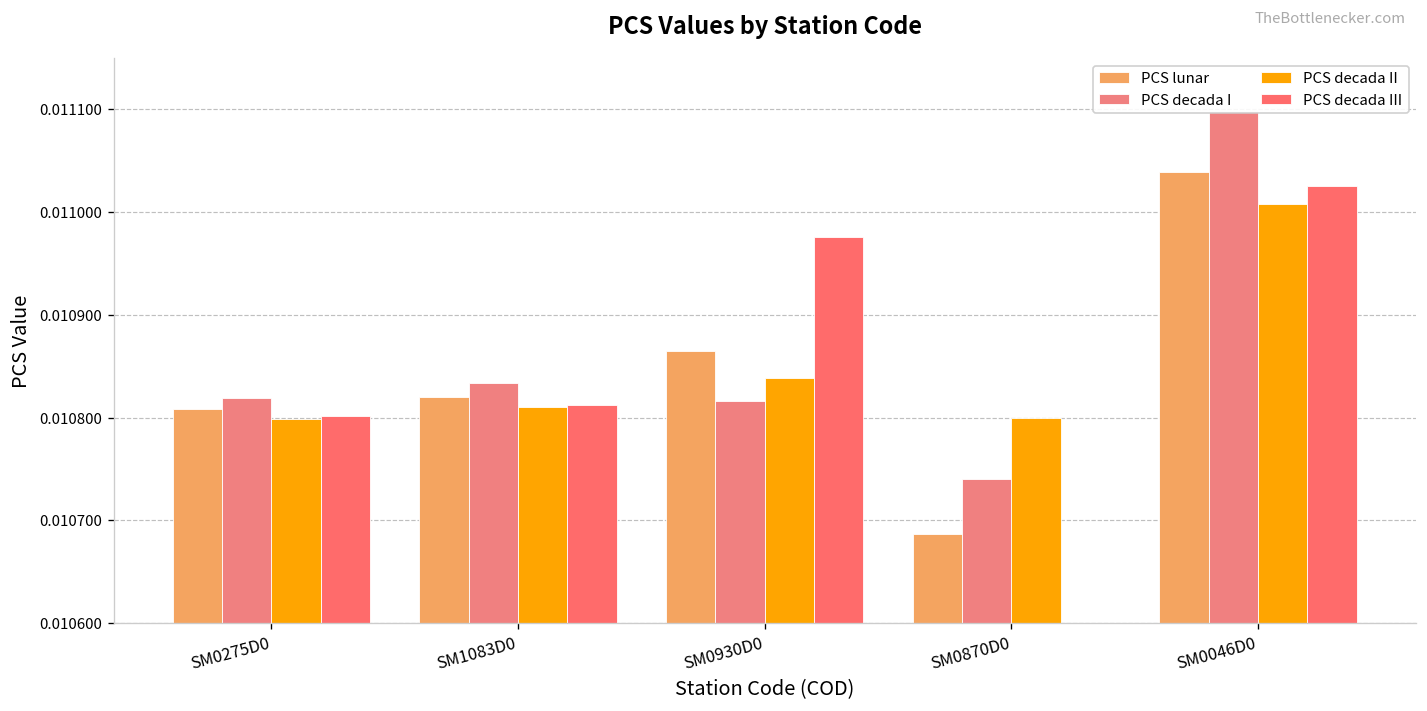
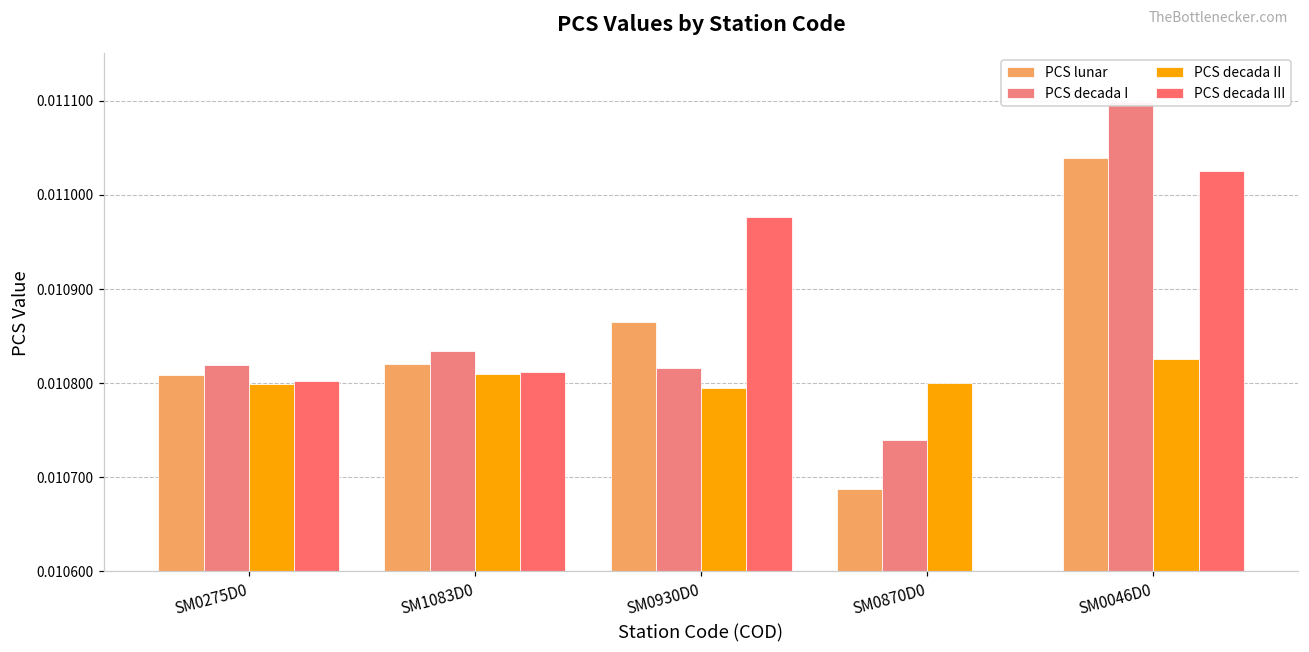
  {
    "PCS decada II": {
      "SM0275D0": 0.01080,
      "SM1083D0": 0.01081,
-     "SM0930D0": 0.01084,
+     "SM0930D0": 0.01080,
      "SM0870D0": 0.01080,
-     "SM0046D0": 0.01101
+     "SM0046D0": 0.01083
    }
  }
